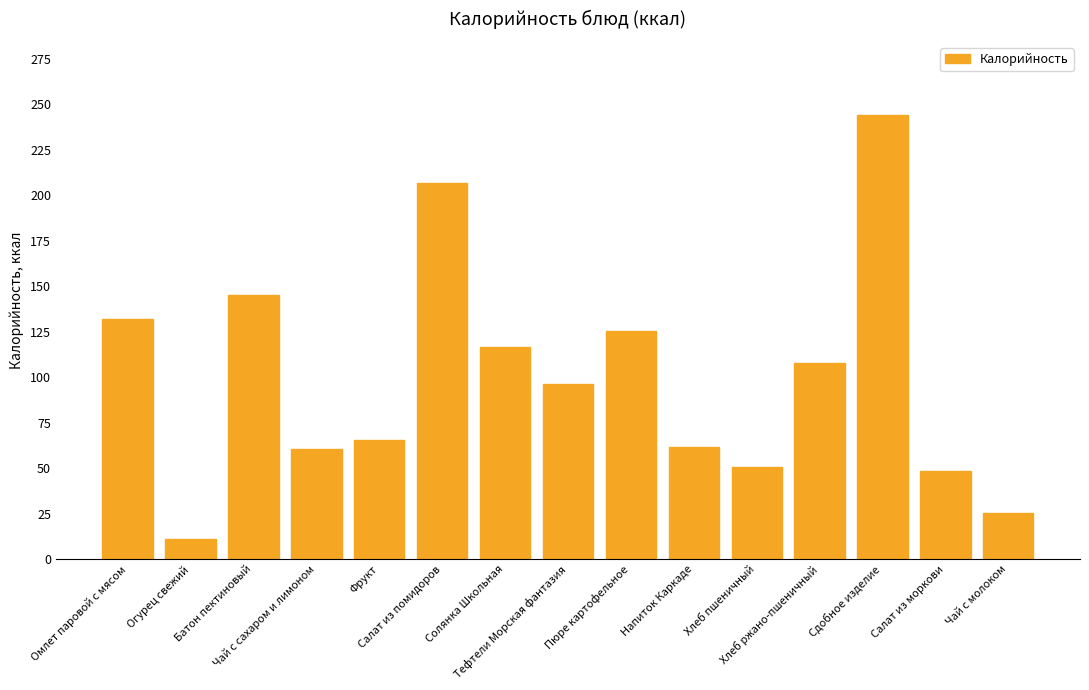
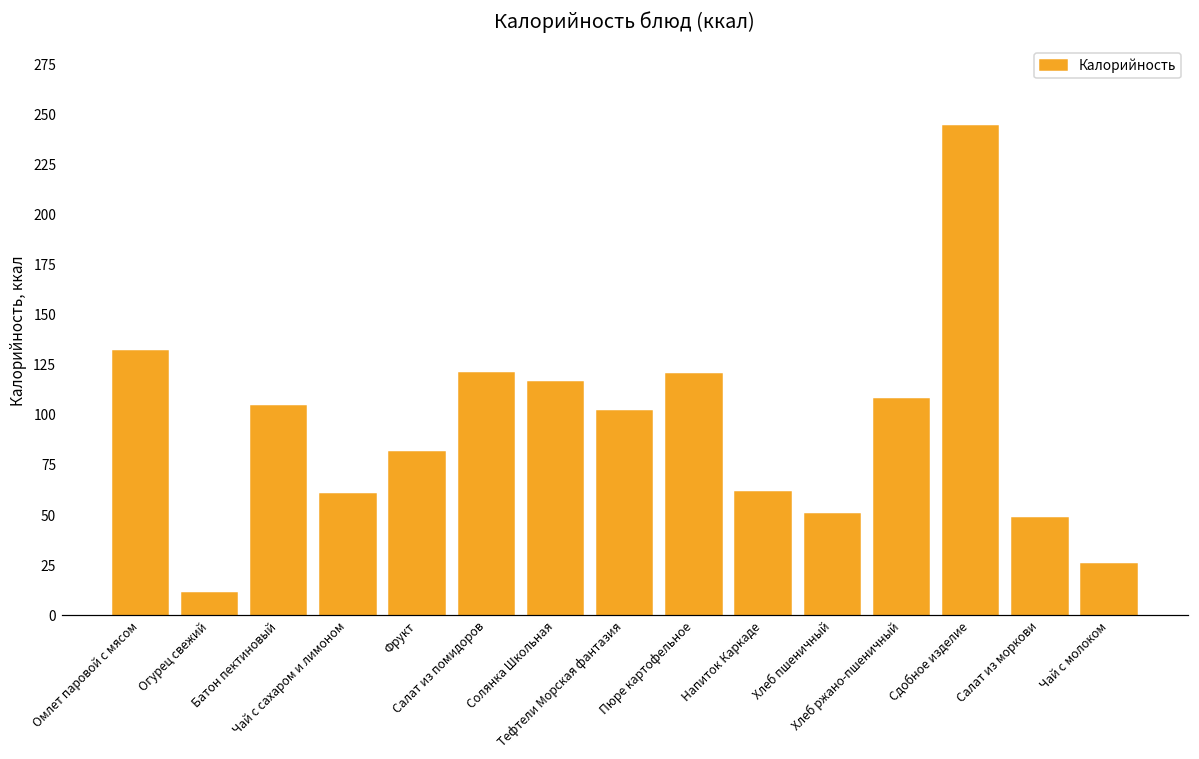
  {
    "Омлет паровой с мясом": 132,
    "Огурец свежий": 11,
-   "Батон пектиновый": 145,
+   "Батон пектиновый": 105,
    "Чай с сахаром и лимоном": 61,
-   "Фрукт": 65,
-   "Салат из помидоров": 207,
+   "Фрукт": 82,
+   "Салат из помидоров": 121,
    "Солянка Школьная": 117,
-   "Тефтели Морская фантазия": 96,
-   "Пюре картофельное": 126,
+   "Тефтели Морская фантазия": 102,
+   "Пюре картофельное": 120,
    "Напиток Каркаде": 62,
    "Хлеб пшеничный": 50,
    "Хлеб ржано-пшеничный": 108,
    "Сдобное изделие": 244,
    "Салат из моркови": 49,
    "Чай с молоком": 26
  }
